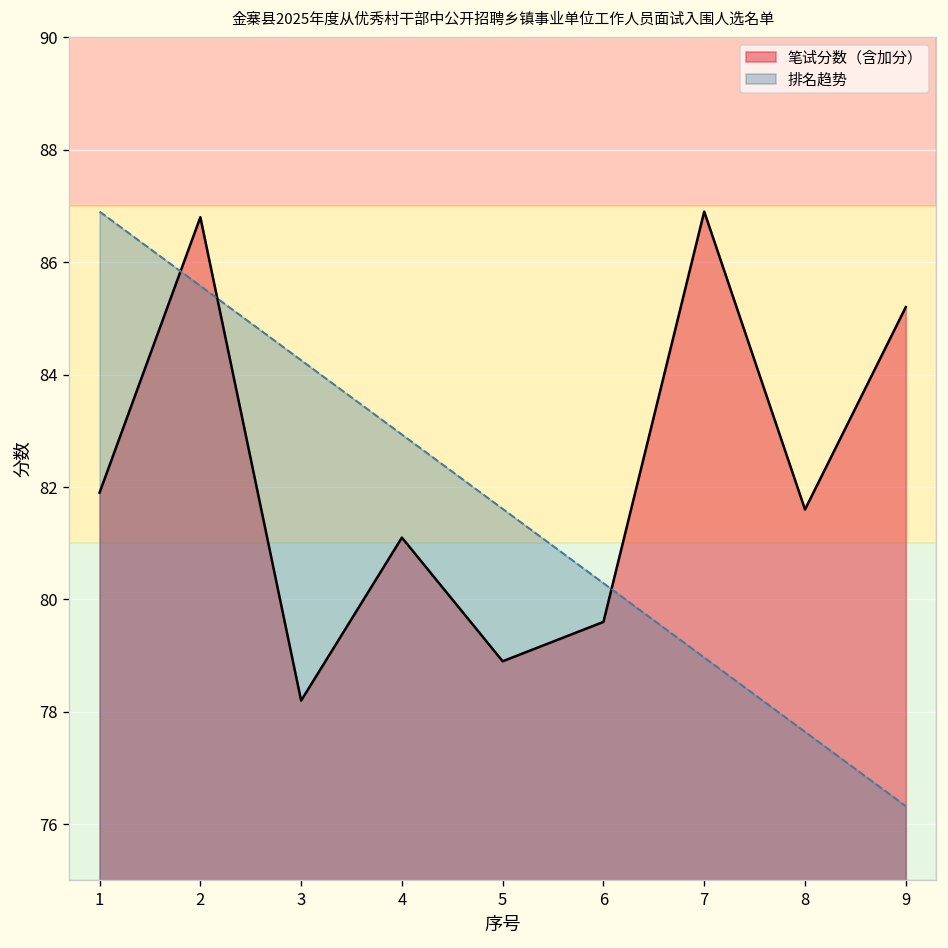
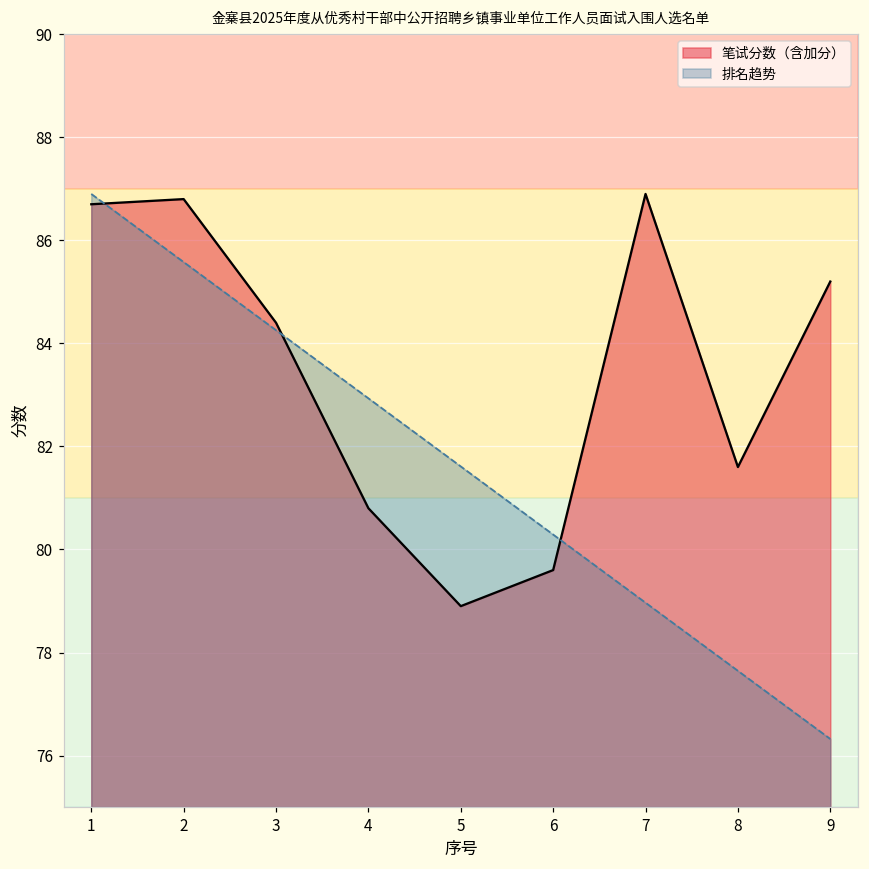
  {
    "笔试分数（含加分）": {
-     "1": 81.9,
+     "1": 86.7,
      "2": 86.8,
-     "3": 78.2,
-     "4": 81.1,
+     "3": 84.4,
+     "4": 80.8,
      "5": 78.9,
      "6": 79.6,
      "7": 86.9,
      "8": 81.6,
      "9": 85.2
    },
    "排名趋势": {
      "1": 86.9,
      "2": 85.6,
      "3": 84.3,
      "4": 82.9,
      "5": 81.6,
      "6": 80.3,
      "7": 79.0,
      "8": 77.6,
      "9": 76.3
    }
  }
